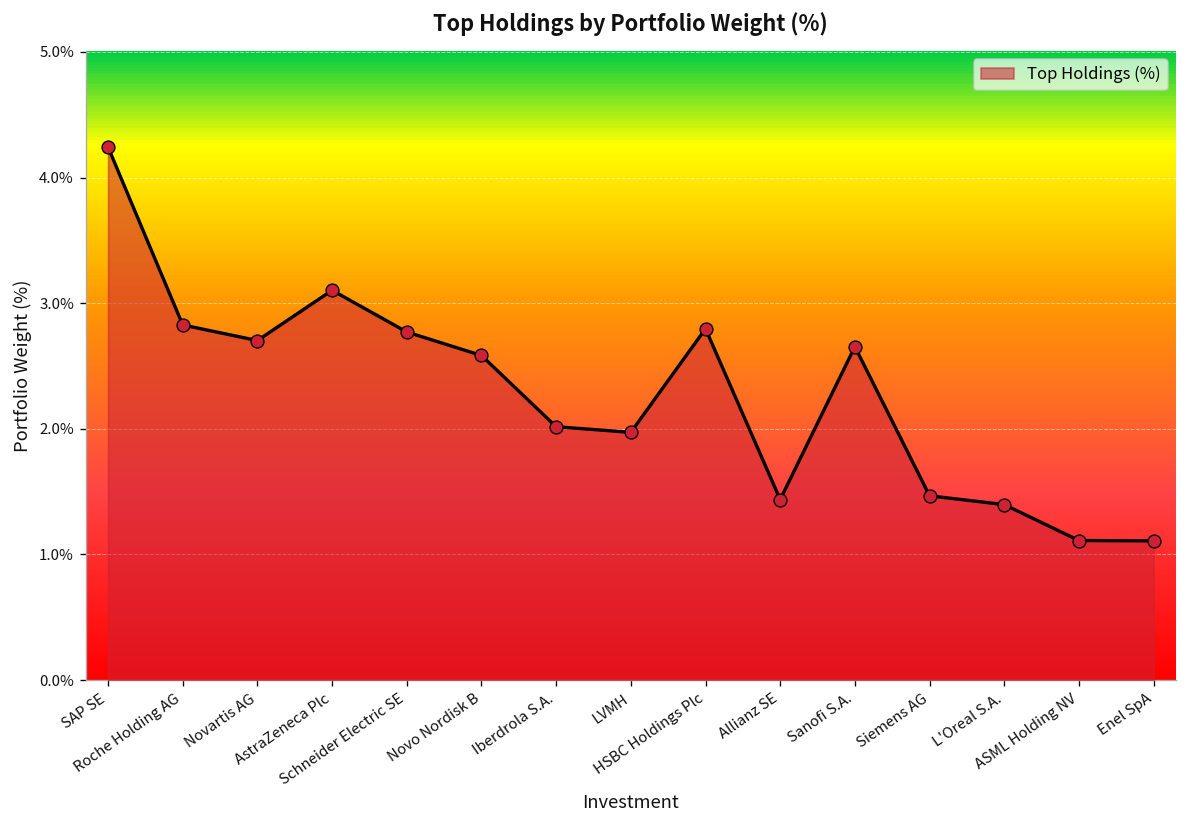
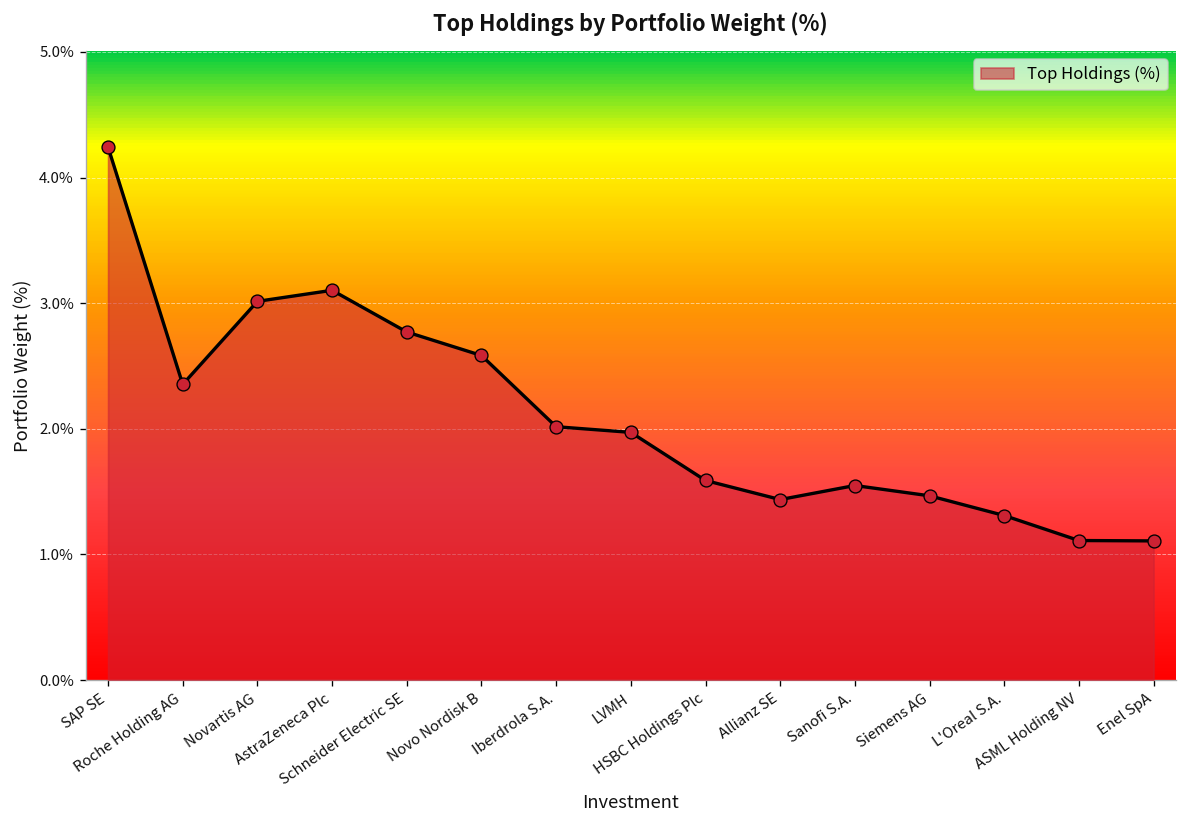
  {
    "SAP SE": "4.24%",
-   "Roche Holding AG": "2.83%",
-   "Novartis AG": "2.70%",
+   "Roche Holding AG": "2.35%",
+   "Novartis AG": "3.02%",
    "AstraZeneca Plc": "3.10%",
    "Schneider Electric SE": "2.77%",
    "Novo Nordisk B": "2.58%",
    "Iberdrola S.A.": "2.02%",
    "LVMH": "1.97%",
-   "HSBC Holdings Plc": "2.80%",
+   "HSBC Holdings Plc": "1.59%",
    "Allianz SE": "1.44%",
-   "Sanofi S.A.": "2.65%",
+   "Sanofi S.A.": "1.55%",
    "Siemens AG": "1.47%",
-   "L'Oreal S.A.": "1.40%",
+   "L'Oreal S.A.": "1.31%",
    "ASML Holding NV": "1.11%",
    "Enel SpA": "1.11%"
  }
